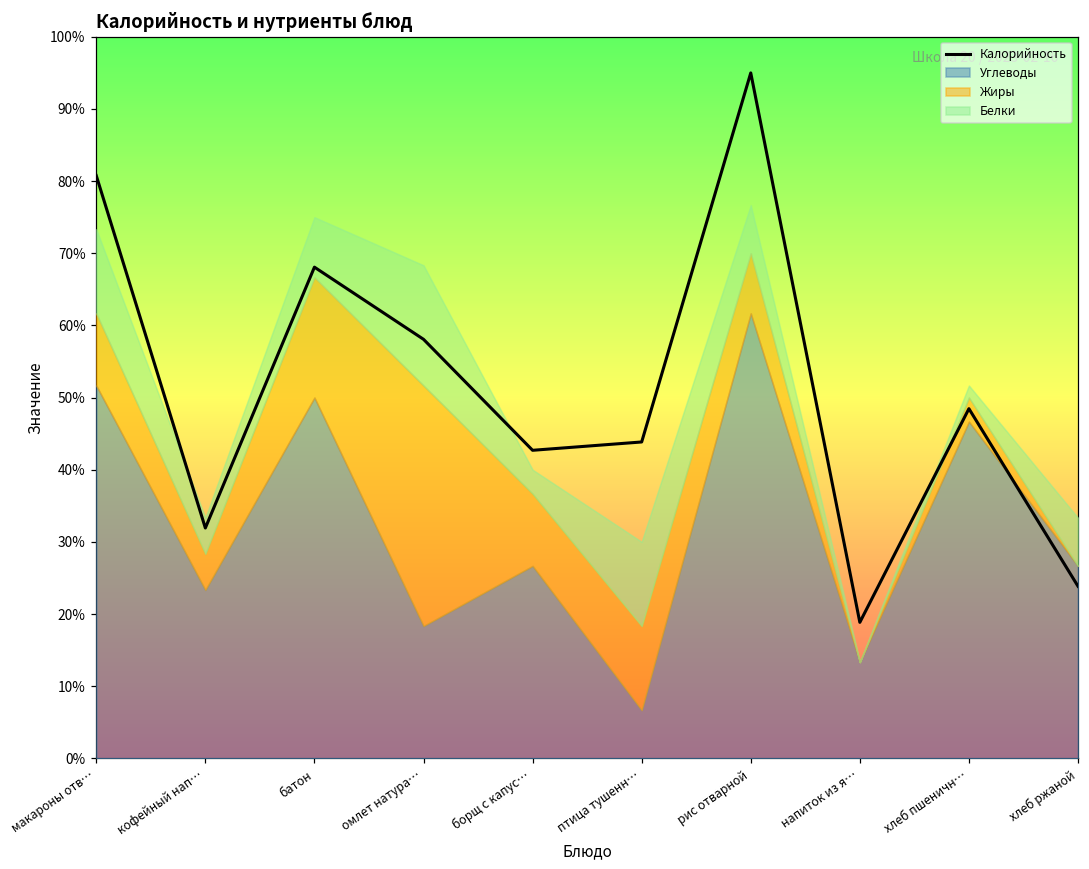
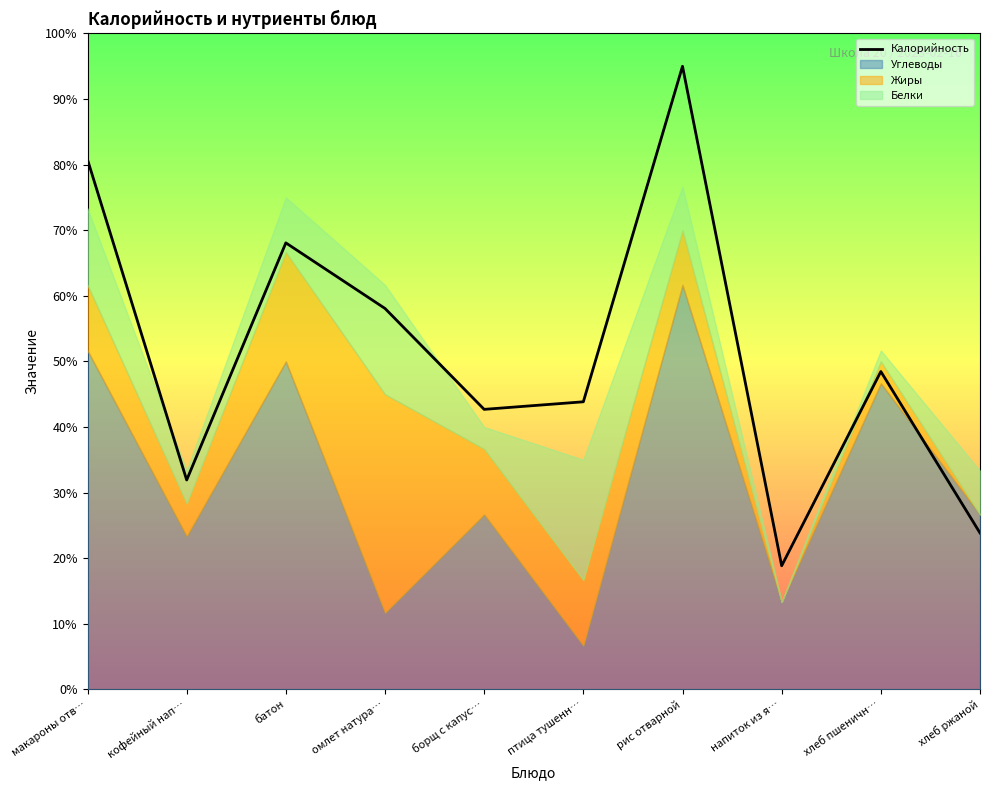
  {
    "Калорийность": {
      "макароны отв…": "81%",
      "кофейный нап…": "32%",
      "батон": "68%",
      "омлет натура…": "58%",
      "борщ с капус…": "43%",
      "птица тушенн…": "44%",
      "рис отварной": "95%",
      "напиток из я…": "19%",
      "хлеб пшеничн…": "48%",
      "хлеб ржаной": "24%"
    },
    "Углеводы": {
      "макароны отв…": "52%",
      "кофейный нап…": "23%",
      "батон": "50%",
-     "омлет натура…": "18%",
+     "омлет натура…": "12%",
      "борщ с капус…": "27%",
      "птица тушенн…": "7%",
      "рис отварной": "62%",
      "хлеб пшеничн…": "47%"
    },
    "Жиры": {
      "макароны отв…": "10%",
      "кофейный нап…": "5%",
      "батон": "17%",
      "омлет натура…": "33%",
      "борщ с капус…": "10%",
-     "птица тушенн…": "12%",
+     "птица тушенн…": "10%",
      "рис отварной": "8%",
      "хлеб пшеничн…": "3%"
    },
    "Белки": {
      "макароны отв…": "12%",
      "кофейный нап…": "5%",
      "батон": "8%",
      "омлет натура…": "17%",
      "борщ с капус…": "3%",
-     "птица тушенн…": "12%",
+     "птица тушенн…": "18%",
      "рис отварной": "7%",
      "хлеб пшеничн…": "2%",
      "хлеб ржаной": "7%"
    }
  }
